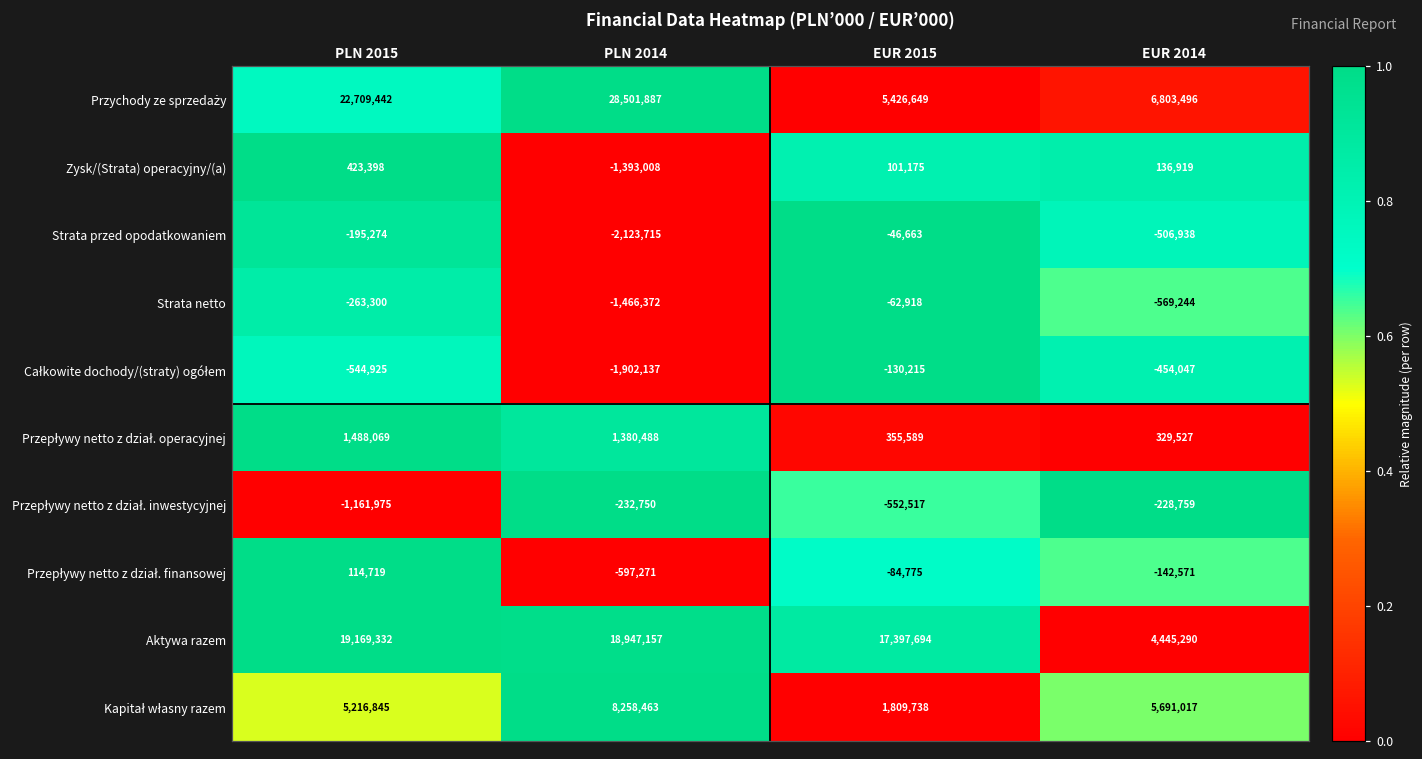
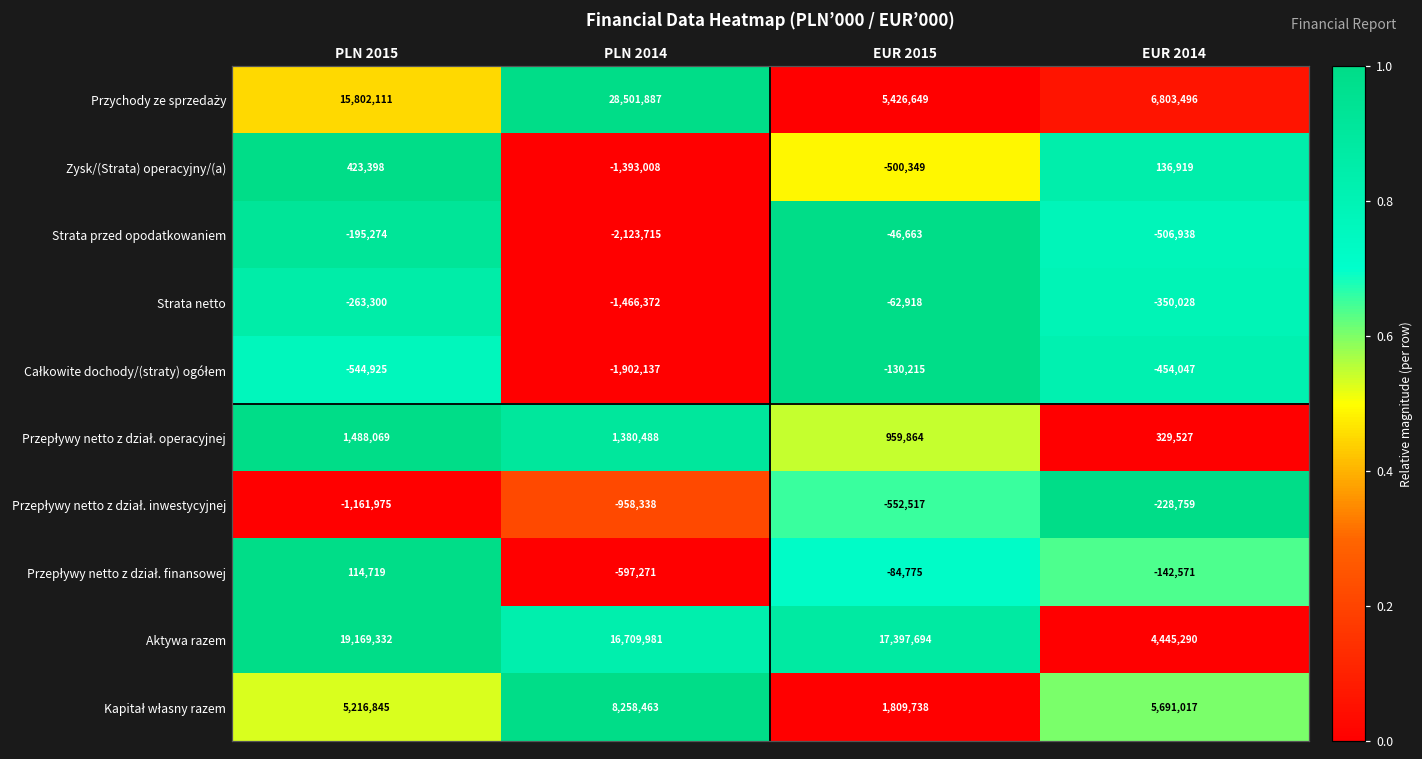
  {
    "Przychody ze sprzedaży": {
-     "PLN 2015": "22,709,442",
+     "PLN 2015": "15,802,111",
      "PLN 2014": "28,501,887",
      "EUR 2015": "5,426,649",
      "EUR 2014": "6,803,496"
    },
    "Zysk/(Strata) operacyjny/(a)": {
      "PLN 2015": "423,398",
      "PLN 2014": "-1,393,008",
-     "EUR 2015": "101,175",
+     "EUR 2015": "-500,349",
      "EUR 2014": "136,919"
    },
    "Strata przed opodatkowaniem": {
      "PLN 2015": "-195,274",
      "PLN 2014": "-2,123,715",
      "EUR 2015": "-46,663",
      "EUR 2014": "-506,938"
    },
    "Strata netto": {
      "PLN 2015": "-263,300",
      "PLN 2014": "-1,466,372",
      "EUR 2015": "-62,918",
-     "EUR 2014": "-569,244"
+     "EUR 2014": "-350,028"
    },
    "Całkowite dochody/(straty) ogółem": {
      "PLN 2015": "-544,925",
      "PLN 2014": "-1,902,137",
      "EUR 2015": "-130,215",
      "EUR 2014": "-454,047"
    },
    "Przepływy netto z dział. operacyjnej": {
      "PLN 2015": "1,488,069",
      "PLN 2014": "1,380,488",
-     "EUR 2015": "355,589",
+     "EUR 2015": "959,864",
      "EUR 2014": "329,527"
    },
    "Przepływy netto z dział. inwestycyjnej": {
      "PLN 2015": "-1,161,975",
-     "PLN 2014": "-232,750",
+     "PLN 2014": "-958,338",
      "EUR 2015": "-552,517",
      "EUR 2014": "-228,759"
    },
    "Przepływy netto z dział. finansowej": {
      "PLN 2015": "114,719",
      "PLN 2014": "-597,271",
      "EUR 2015": "-84,775",
      "EUR 2014": "-142,571"
    },
    "Aktywa razem": {
      "PLN 2015": "19,169,332",
-     "PLN 2014": "18,947,157",
+     "PLN 2014": "16,709,981",
      "EUR 2015": "17,397,694",
      "EUR 2014": "4,445,290"
    },
    "Kapitał własny razem": {
      "PLN 2015": "5,216,845",
      "PLN 2014": "8,258,463",
      "EUR 2015": "1,809,738",
      "EUR 2014": "5,691,017"
    }
  }
